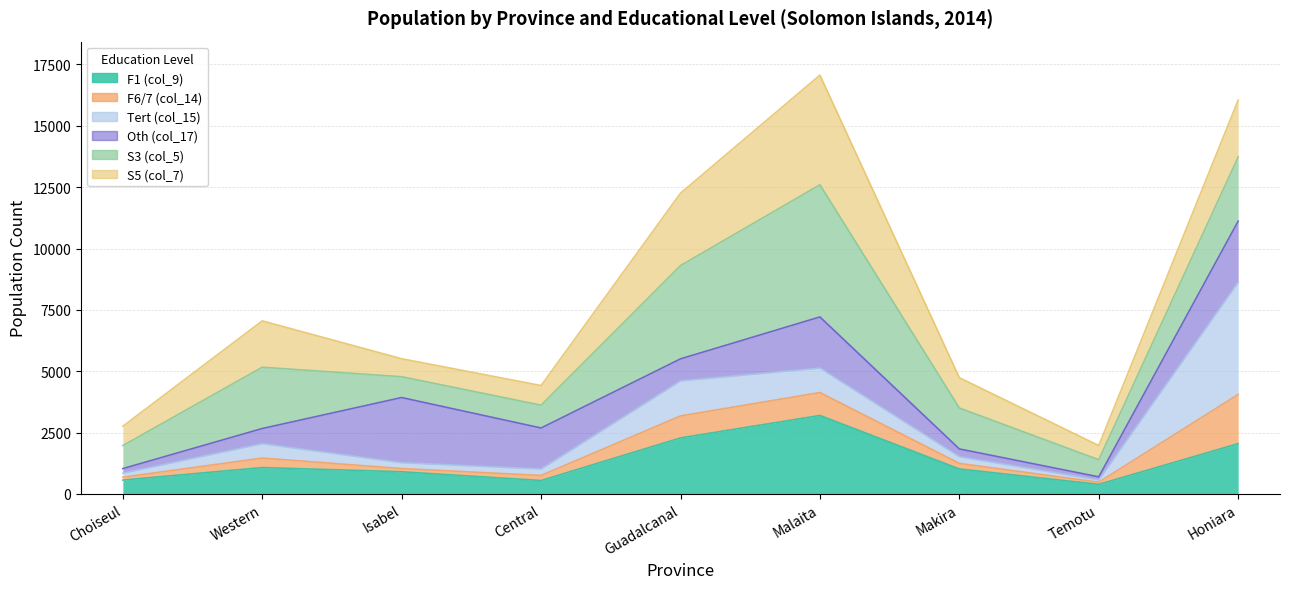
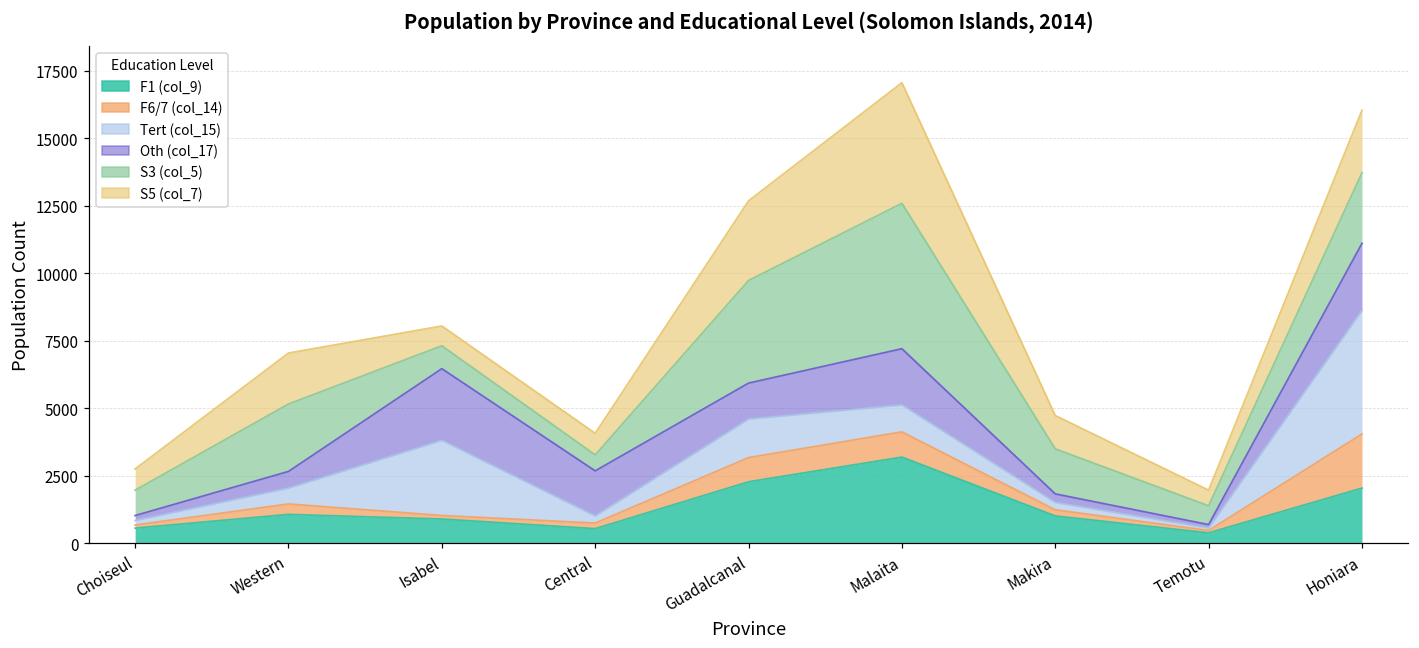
  {
    "F1 (col_9)": {
      "Choiseul": 600,
      "Western": 1100,
      "Isabel": 900,
      "Central": 500,
      "Guadalcanal": 2300,
      "Malaita": 3200,
      "Makira": 1000,
      "Honiara": 2000
    },
    "Tert (col_15)": {
      "Choiseul": 200,
      "Western": 600,
-     "Isabel": 200,
+     "Isabel": 2800,
      "Central": 300,
      "Guadalcanal": 1400,
      "Malaita": 1000,
      "Makira": 300,
      "Honiara": 4600
    },
    "Oth (col_17)": {
      "Choiseul": 200,
      "Western": 600,
      "Isabel": 2700,
      "Central": 1700,
-     "Guadalcanal": 900,
+     "Guadalcanal": 1300,
      "Malaita": 2100,
      "Makira": 300,
      "Temotu": 100,
      "Honiara": 2500
    },
    "S3 (col_5)": {
      "Choiseul": 900,
      "Western": 2500,
      "Isabel": 800,
-     "Central": 900,
+     "Central": 600,
      "Guadalcanal": 3800,
      "Malaita": 5400,
      "Makira": 1700,
      "Temotu": 700,
      "Honiara": 2600
    }
  }
